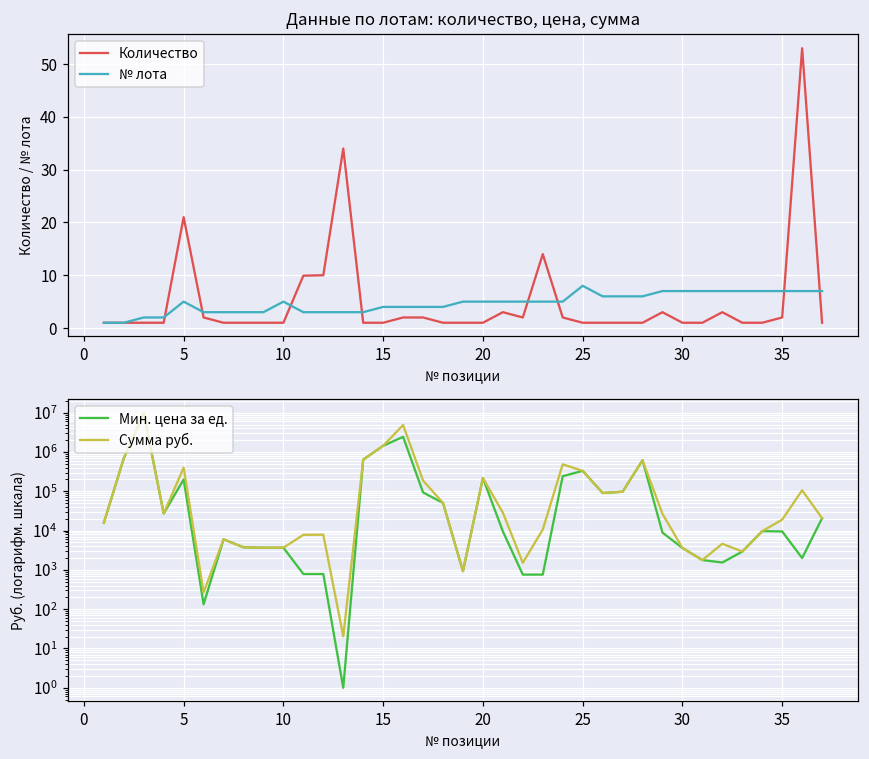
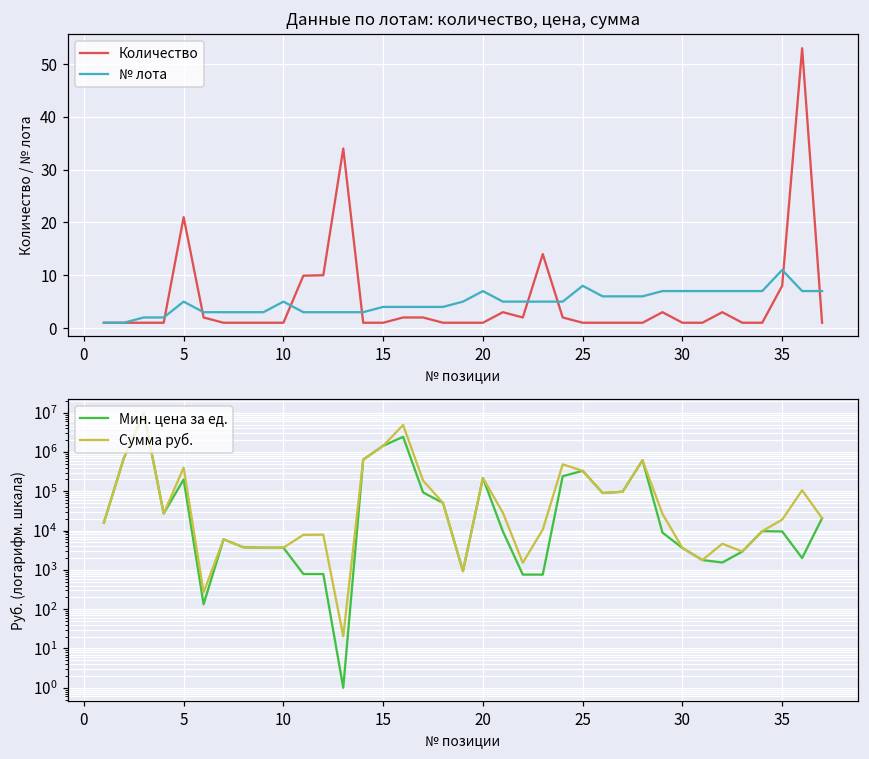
  {
    "Данные по лотам: количество, цена, сумма": {
      "Количество": {
        "5": 21,
        "10": 1,
        "15": 1,
        "20": 1,
        "25": 1,
        "30": 1,
-       "35": 2
+       "35": 8
      },
      "№ лота": {
        "5": 5,
        "10": 5,
        "15": 4,
-       "20": 5,
+       "20": 7,
        "25": 8,
        "30": 7,
-       "35": 7
+       "35": 11
      }
    }
  }
